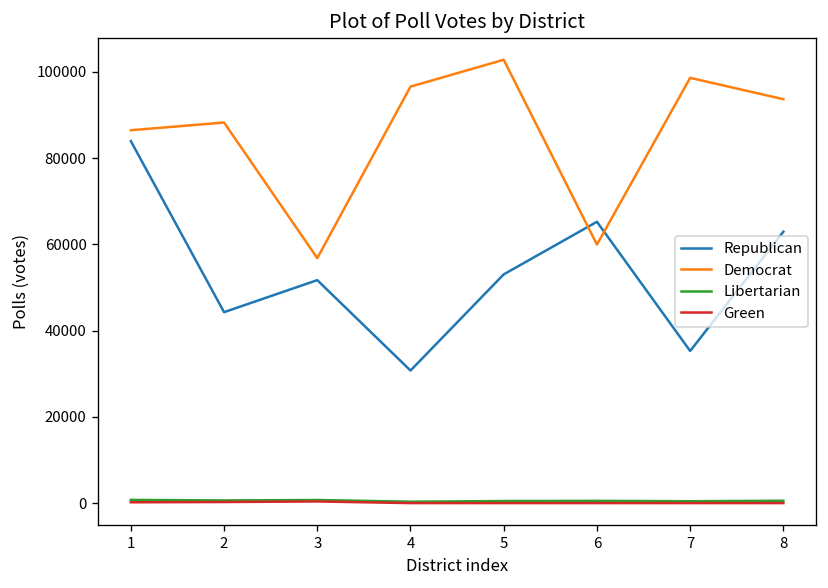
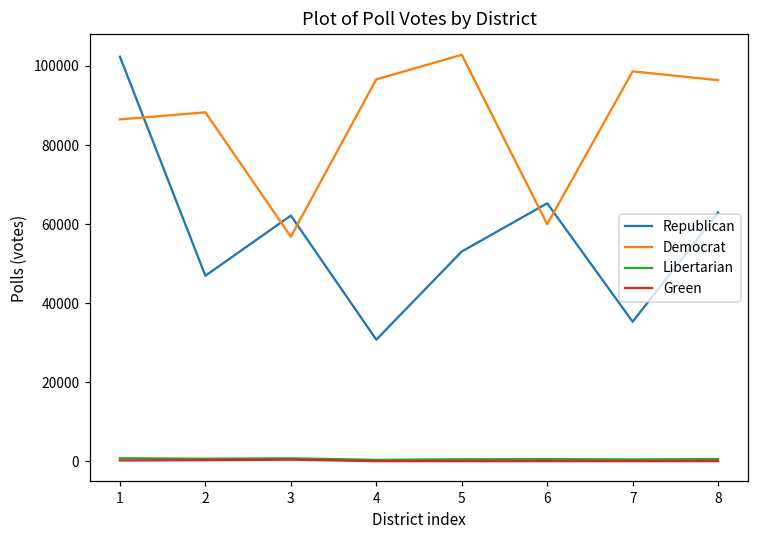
  {
    "Republican": {
-     "1": 84000,
-     "2": 44000,
-     "3": 52000,
+     "1": 102000,
+     "2": 47000,
+     "3": 62000,
      "4": 31000,
      "5": 53000,
      "6": 65000,
      "7": 35000,
      "8": 63000
    },
    "Democrat": {
      "1": 86000,
      "2": 88000,
      "3": 57000,
      "4": 97000,
      "5": 103000,
      "6": 60000,
      "7": 99000,
-     "8": 94000
+     "8": 96000
    }
  }
